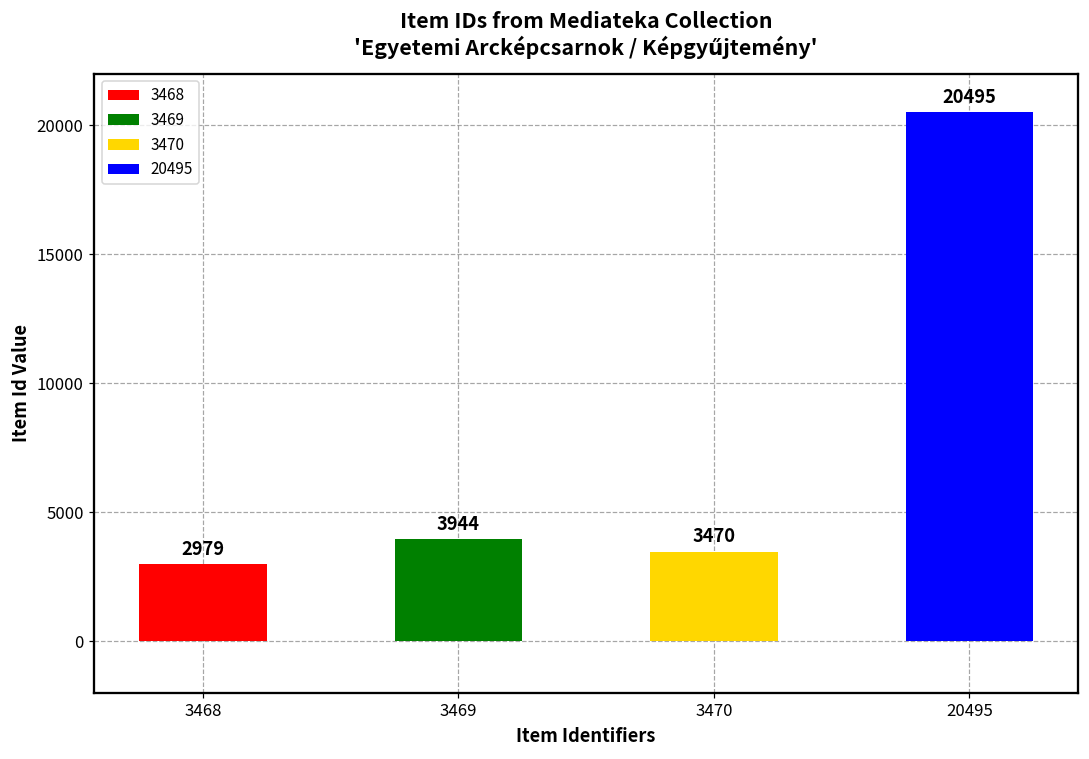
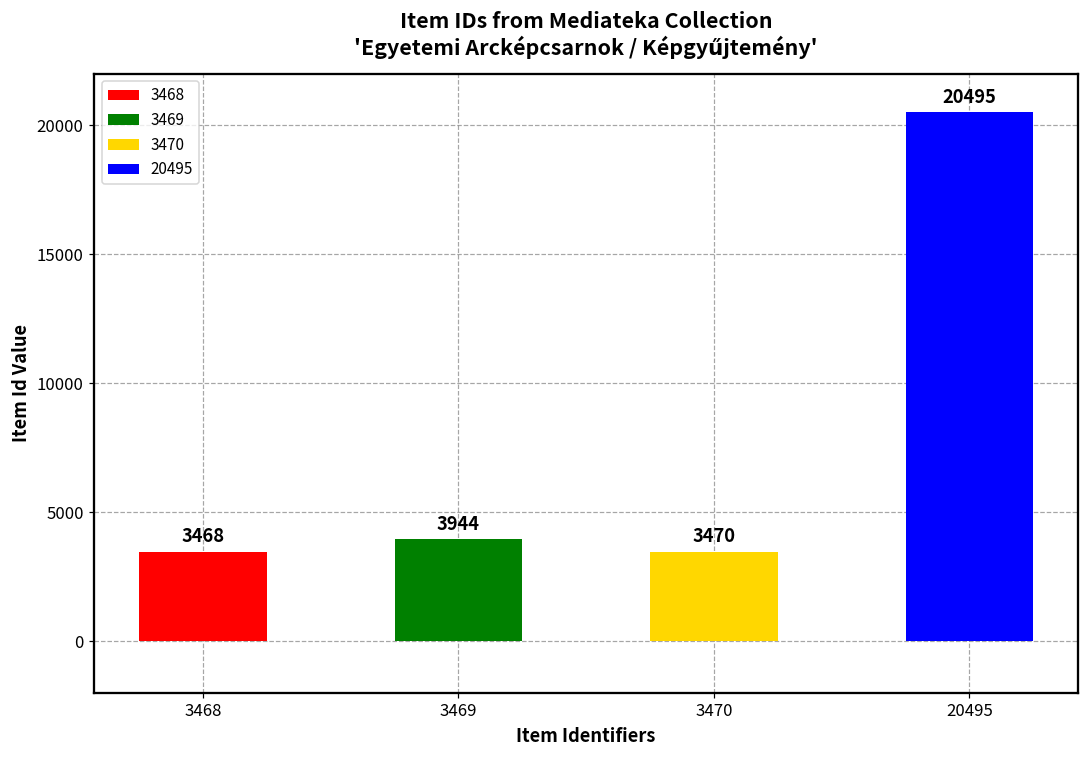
  {
-   "3468": 2979,
+   "3468": 3468,
    "3469": 3944,
    "3470": 3470,
    "20495": 20495
  }
